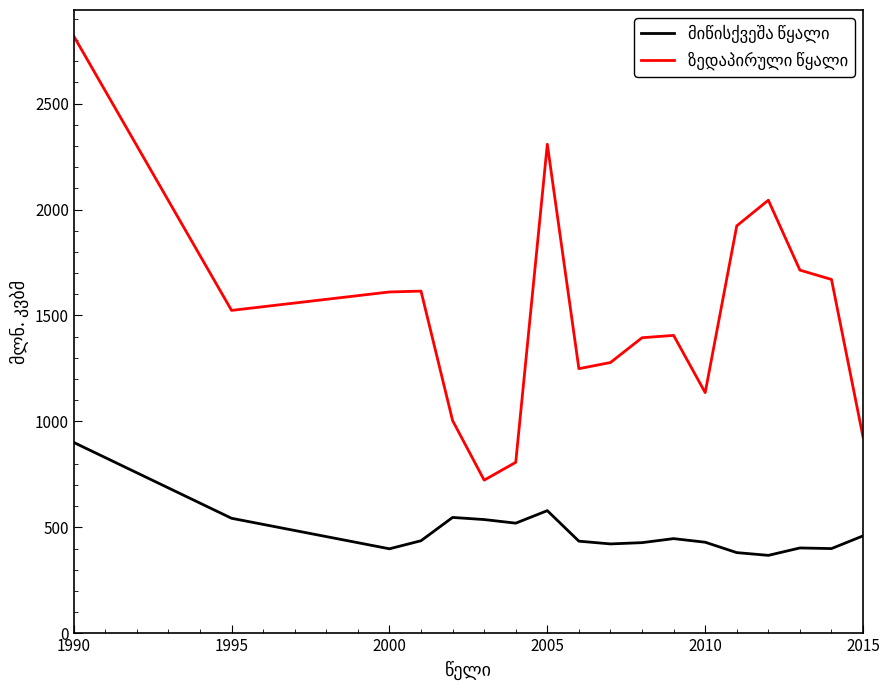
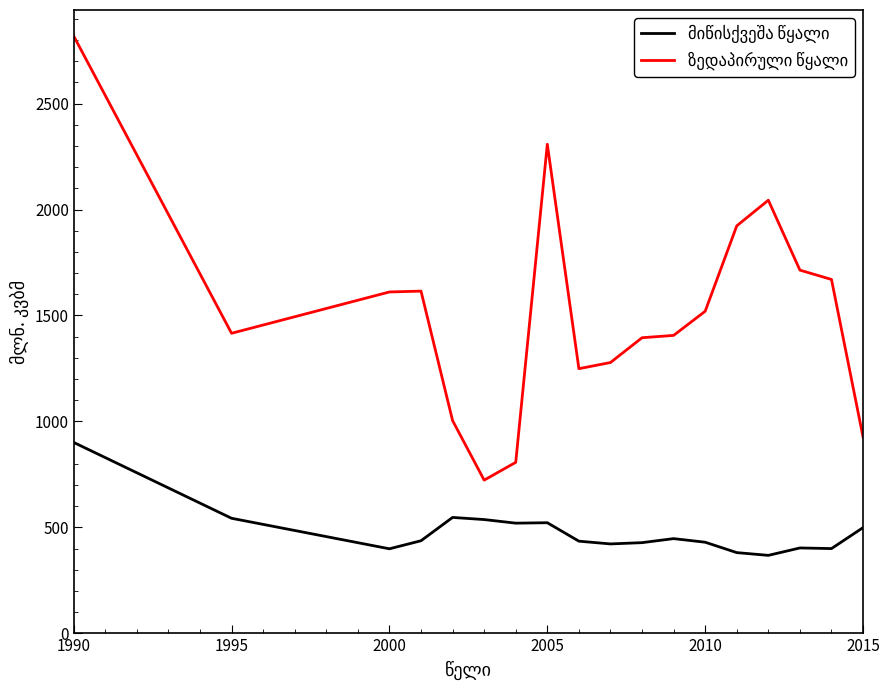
  {
    "მიწისქვეშა წყალი": {
      "1990": 900,
      "1995": 540,
      "2000": 400,
-     "2005": 580,
+     "2005": 520,
      "2010": 430,
-     "2015": 460
+     "2015": 500
    },
    "ზედაპირული წყალი": {
      "1990": 2820,
-     "1995": 1520,
+     "1995": 1420,
      "2000": 1610,
      "2005": 2310,
-     "2010": 1140,
+     "2010": 1520,
      "2015": 930
    }
  }
